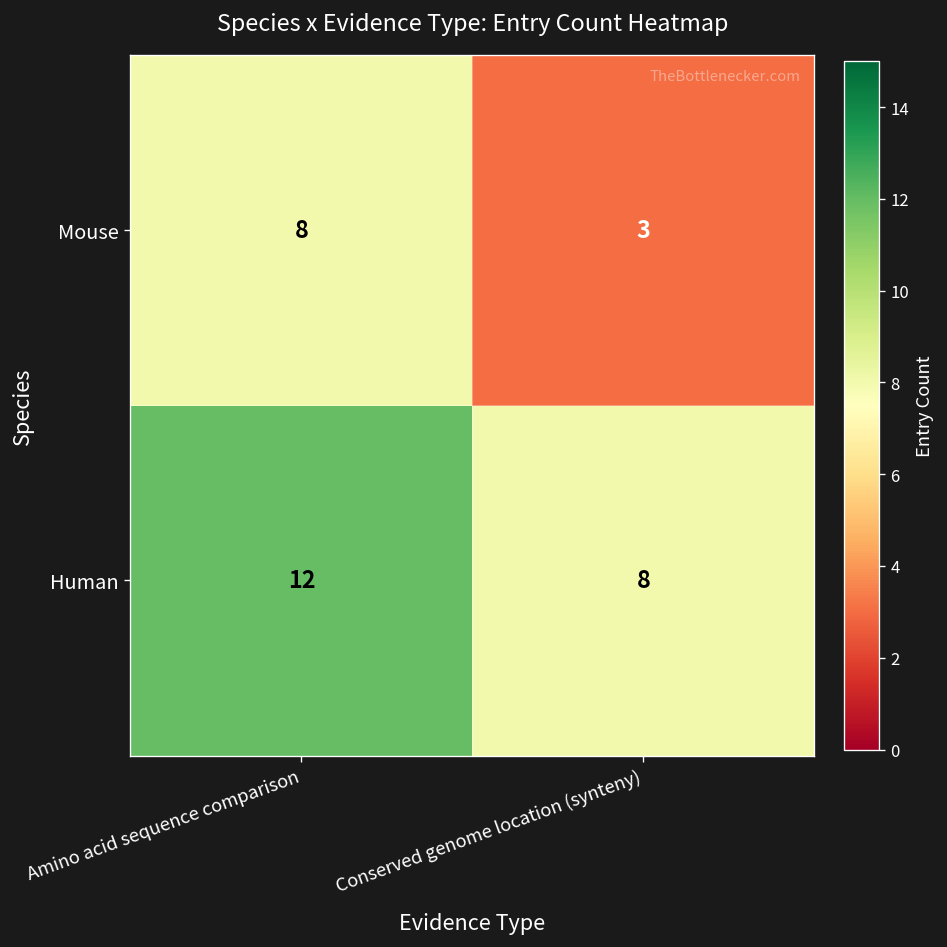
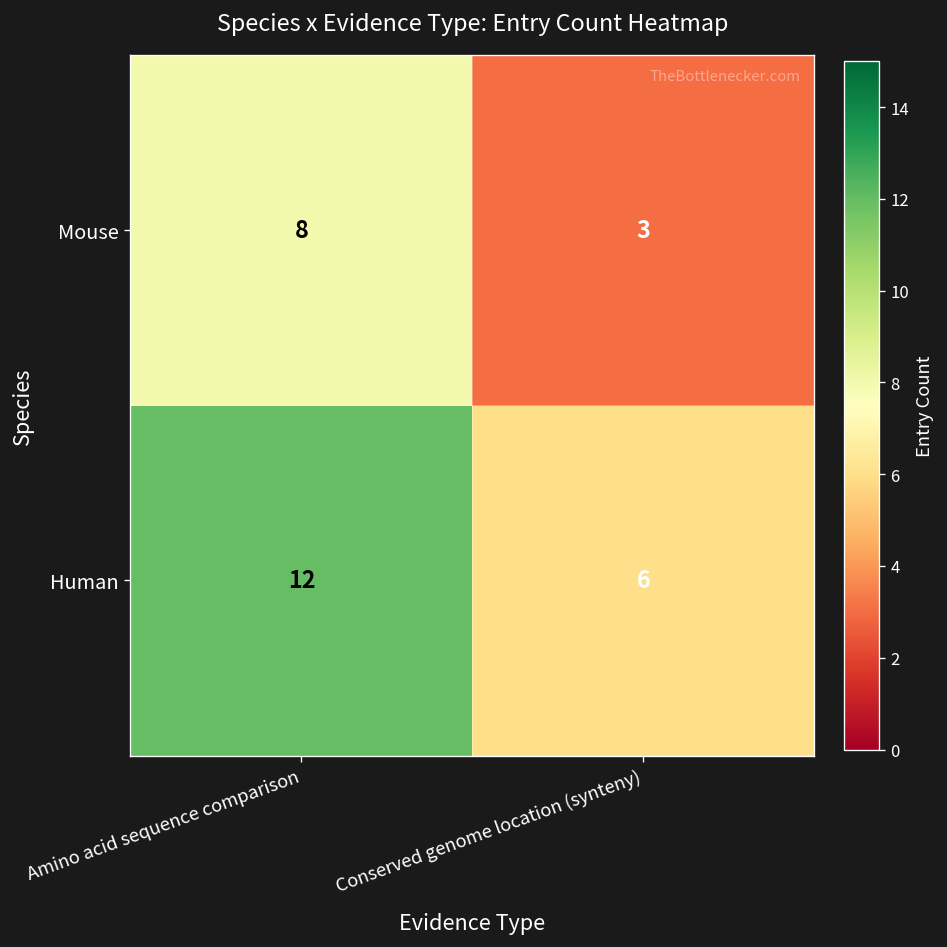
  {
    "Mouse": {
      "Amino acid sequence comparison": 8
    },
    "Human": {
      "Amino acid sequence comparison": 12,
-     "Conserved genome location (synteny)": 8
+     "Conserved genome location (synteny)": 6
    }
  }
